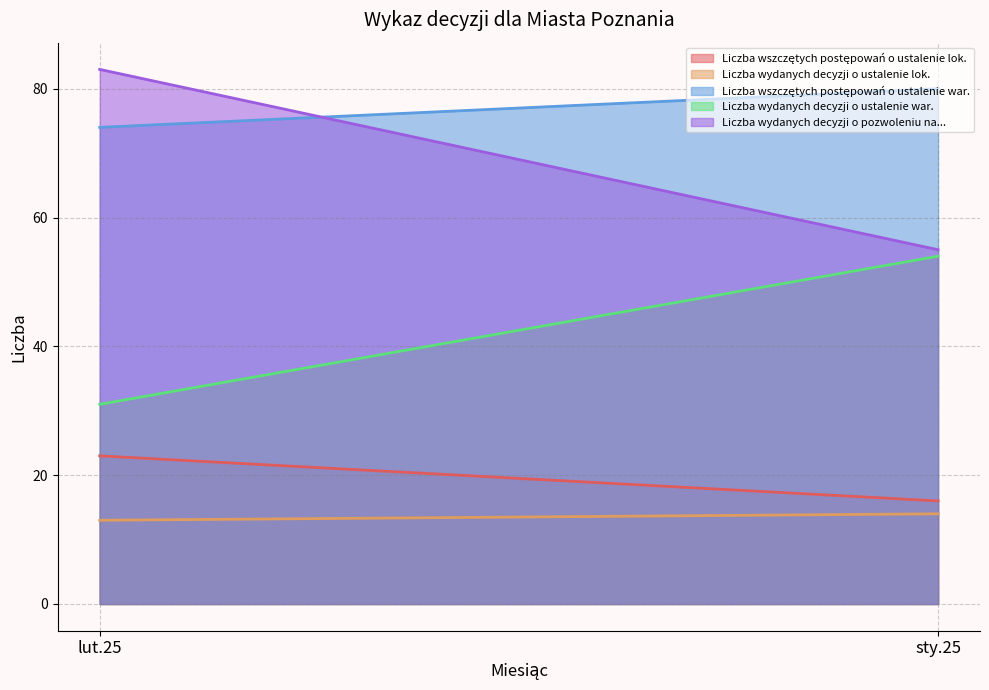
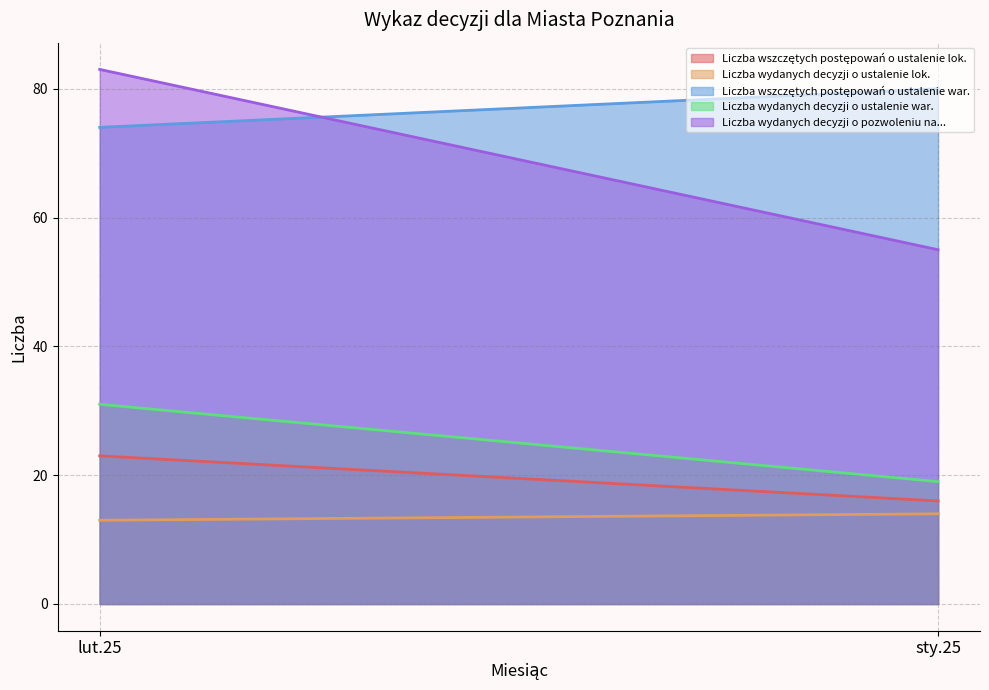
  {
    "Liczba wszczętych postępowań o ustalenie war.": {
      "lut.25": 74
    },
    "Liczba wydanych decyzji o ustalenie war.": {
      "lut.25": 31,
-     "sty.25": 54
+     "sty.25": 19
    },
    "Liczba wydanych decyzji o pozwoleniu na...": {
      "lut.25": 83,
      "sty.25": 55
    }
  }
